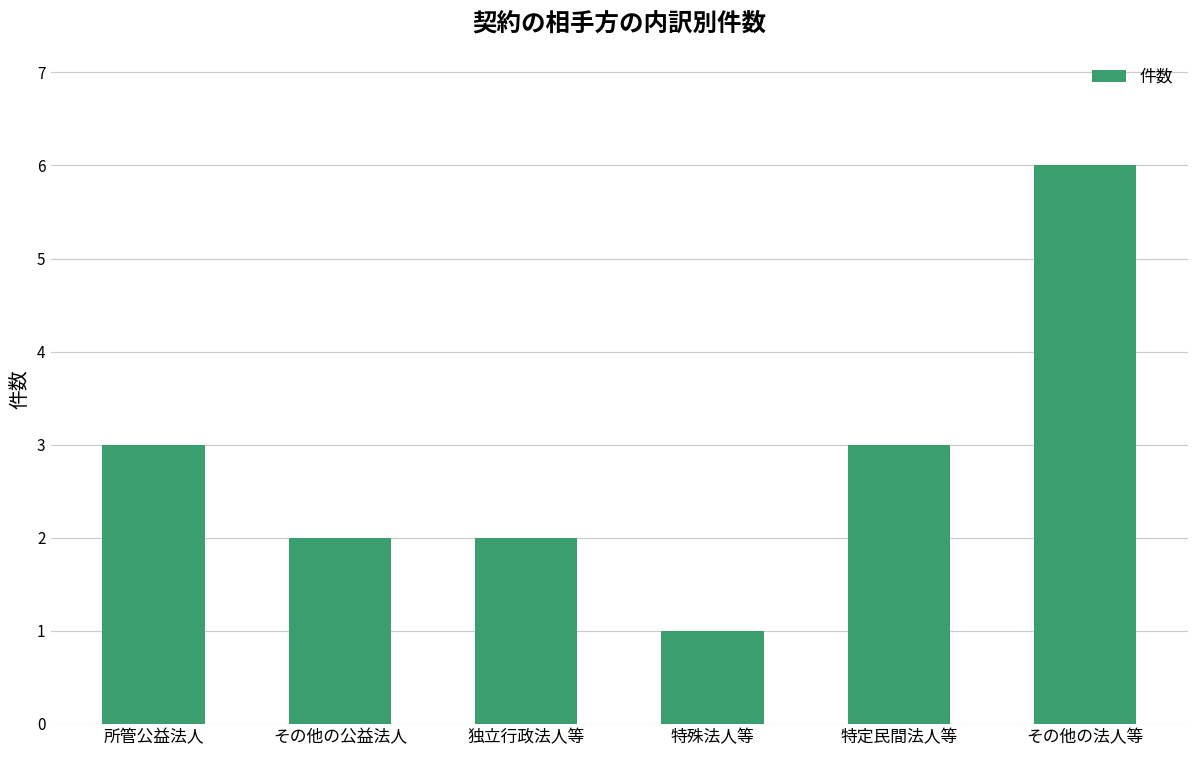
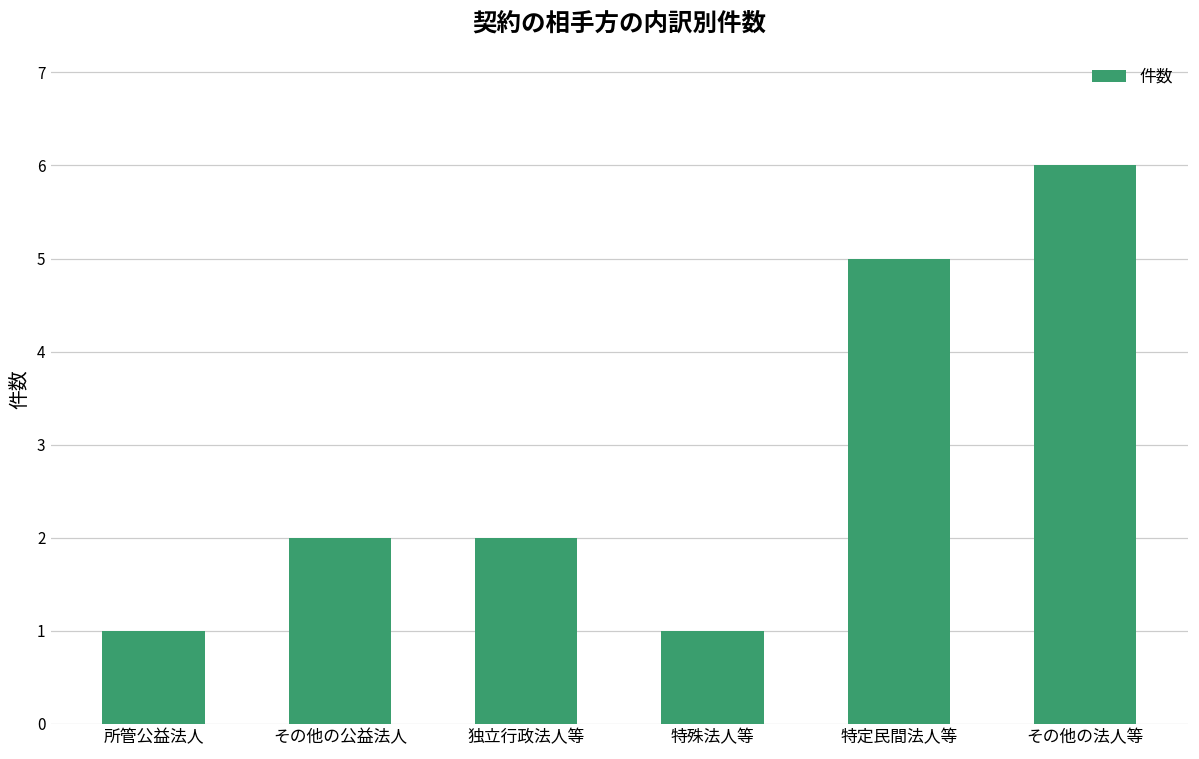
  {
-   "所管公益法人": 3,
+   "所管公益法人": 1,
    "その他の公益法人": 2,
    "独立行政法人等": 2,
    "特殊法人等": 1,
-   "特定民間法人等": 3,
+   "特定民間法人等": 5,
    "その他の法人等": 6
  }
